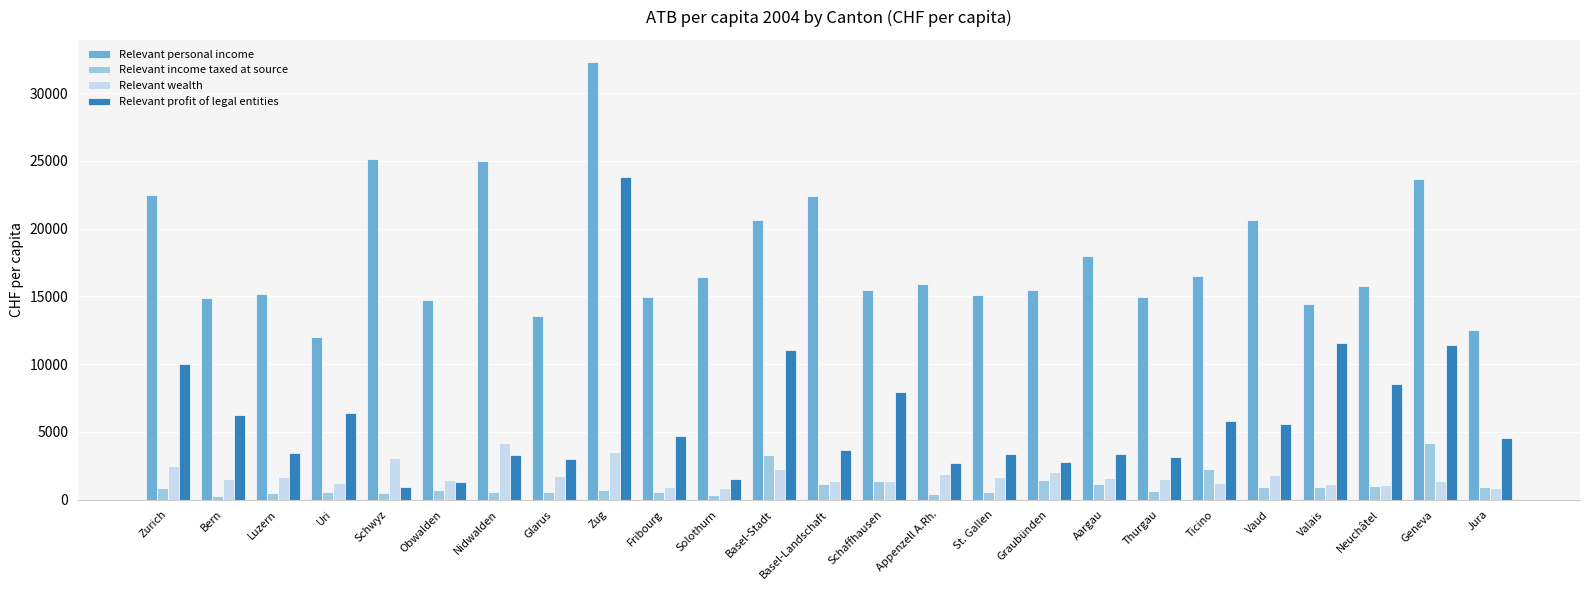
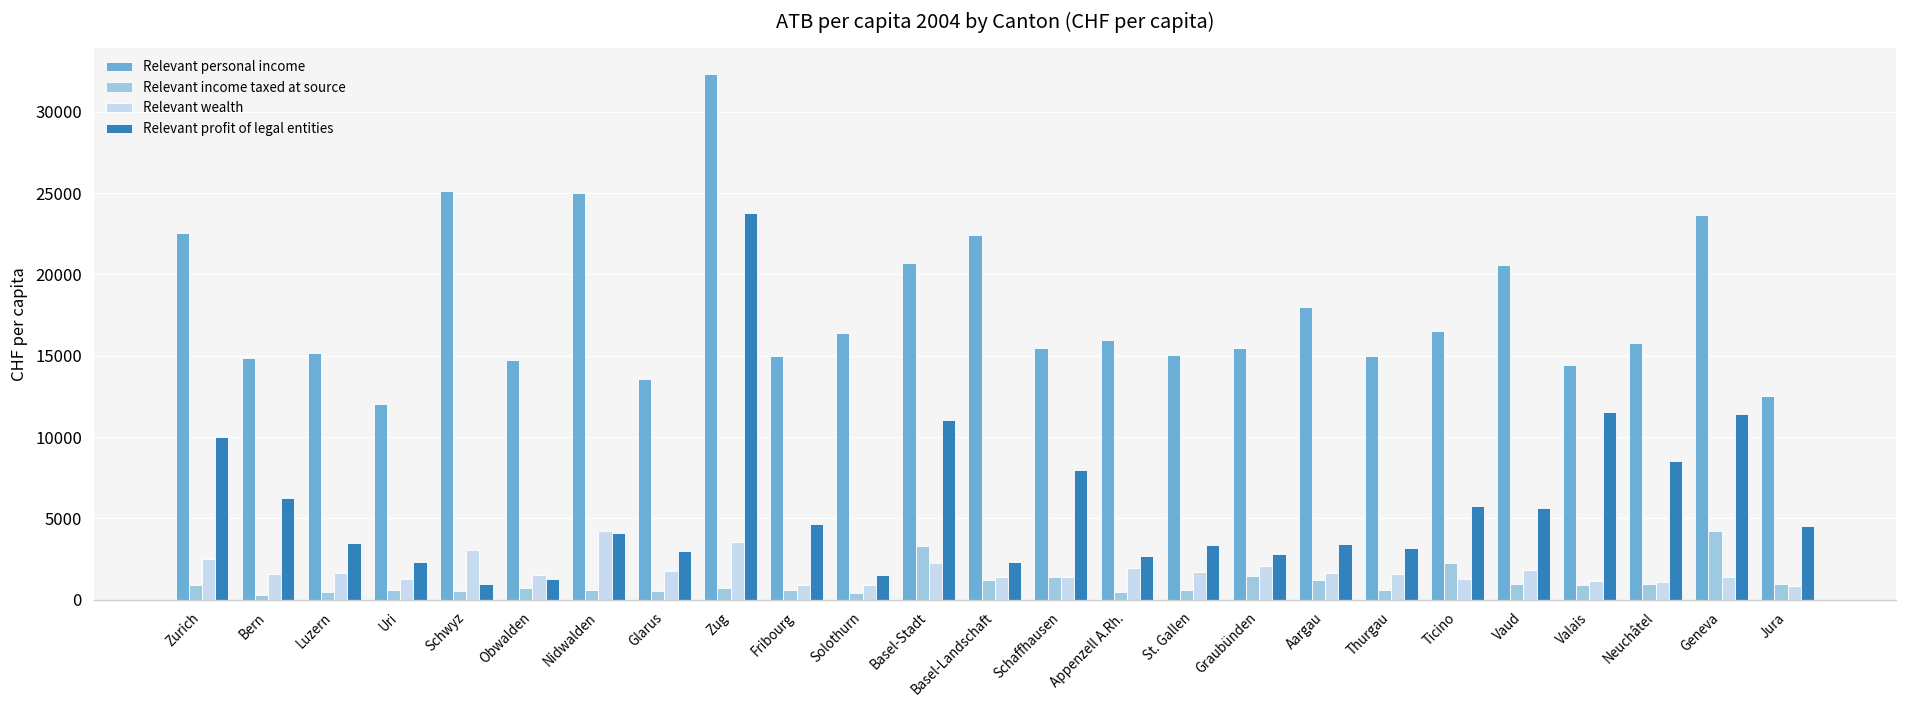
  {
    "Relevant profit of legal entities": {
      "Zurich": 10000,
      "Bern": 6300,
      "Luzern": 3500,
-     "Uri": 6400,
+     "Uri": 2300,
      "Schwyz": 1000,
      "Obwalden": 1300,
-     "Nidwalden": 3300,
+     "Nidwalden": 4100,
      "Glarus": 3000,
      "Zug": 23800,
      "Fribourg": 4700,
      "Solothurn": 1500,
      "Basel-Stadt": 11100,
-     "Basel-Landschaft": 3700,
+     "Basel-Landschaft": 2300,
      "Schaffhausen": 8000,
      "Appenzell A.Rh.": 2700,
      "St. Gallen": 3400,
      "Graubünden": 2800,
      "Aargau": 3400,
      "Thurgau": 3200,
      "Ticino": 5800,
      "Vaud": 5600,
      "Valais": 11500,
      "Neuchâtel": 8500,
      "Geneva": 11400,
      "Jura": 4500
    }
  }
